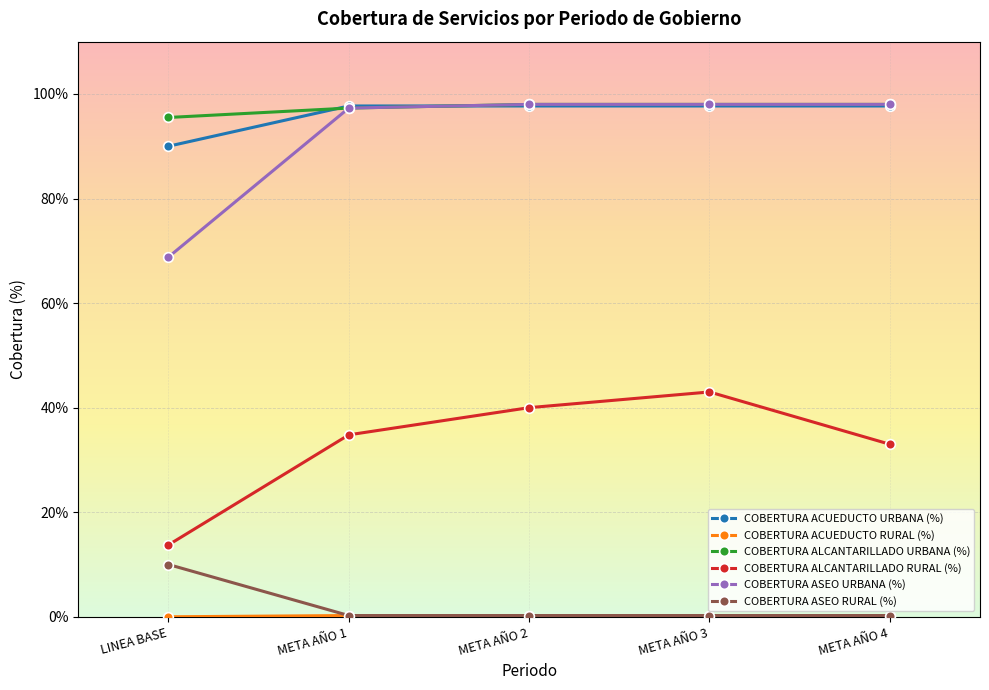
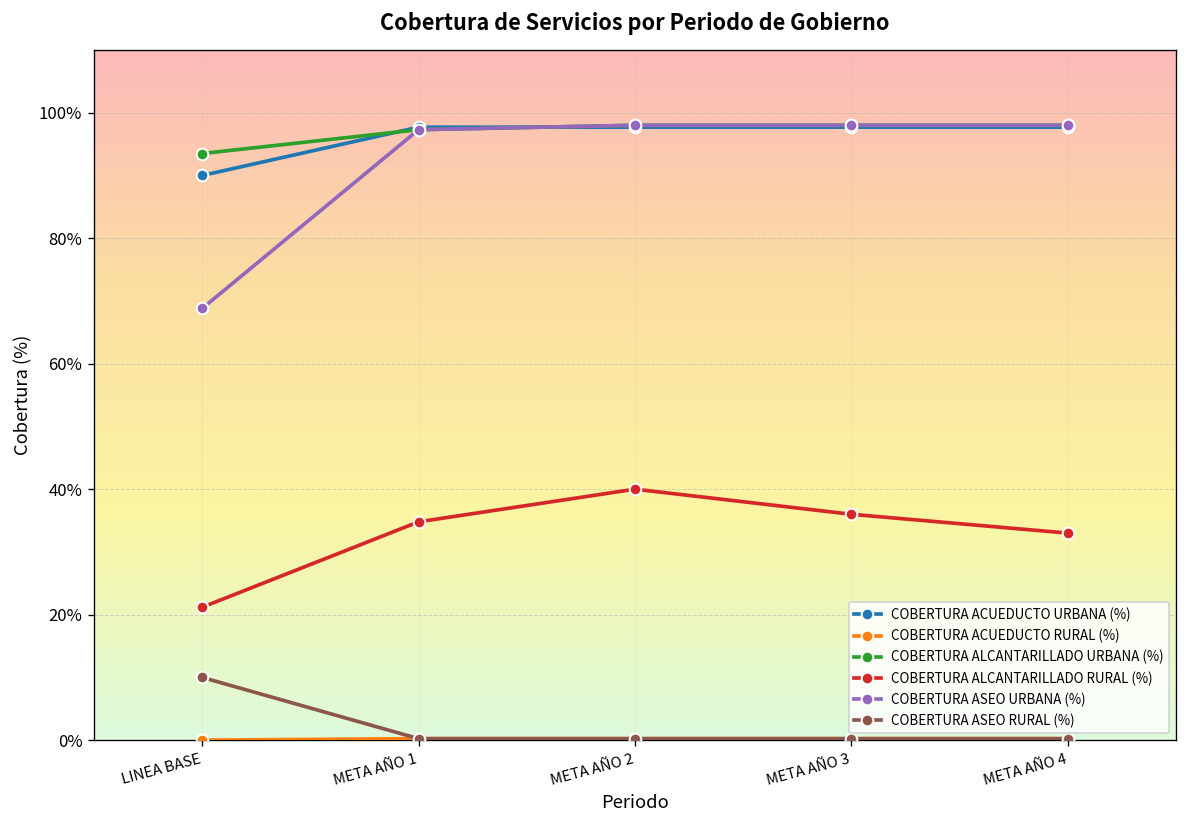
  {
    "COBERTURA ACUEDUCTO URBANA (%)": {
      "LINEA BASE": "90%"
    },
    "COBERTURA ACUEDUCTO RURAL (%)": {
      "LINEA BASE": "0%"
    },
    "COBERTURA ALCANTARILLADO URBANA (%)": {
-     "LINEA BASE": "96%"
+     "LINEA BASE": "94%"
    },
    "COBERTURA ALCANTARILLADO RURAL (%)": {
-     "LINEA BASE": "14%",
+     "LINEA BASE": "21%",
      "META AÑO 1": "35%",
      "META AÑO 2": "40%",
-     "META AÑO 3": "43%",
+     "META AÑO 3": "36%",
      "META AÑO 4": "33%"
    },
    "COBERTURA ASEO URBANA (%)": {
      "LINEA BASE": "69%"
    },
    "COBERTURA ASEO RURAL (%)": {
      "LINEA BASE": "10%"
    }
  }
